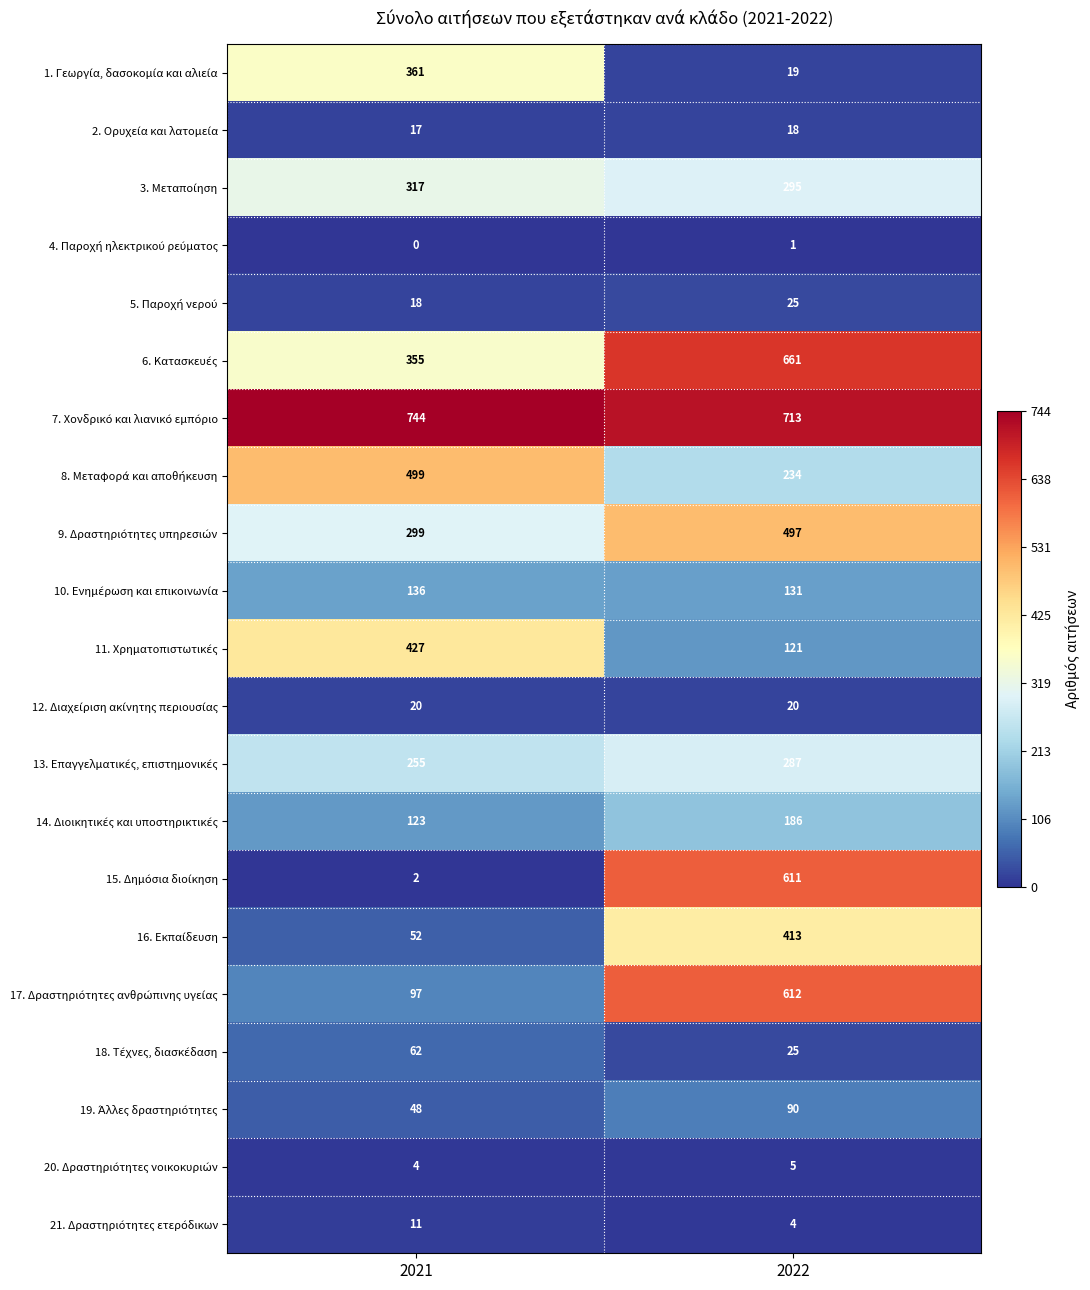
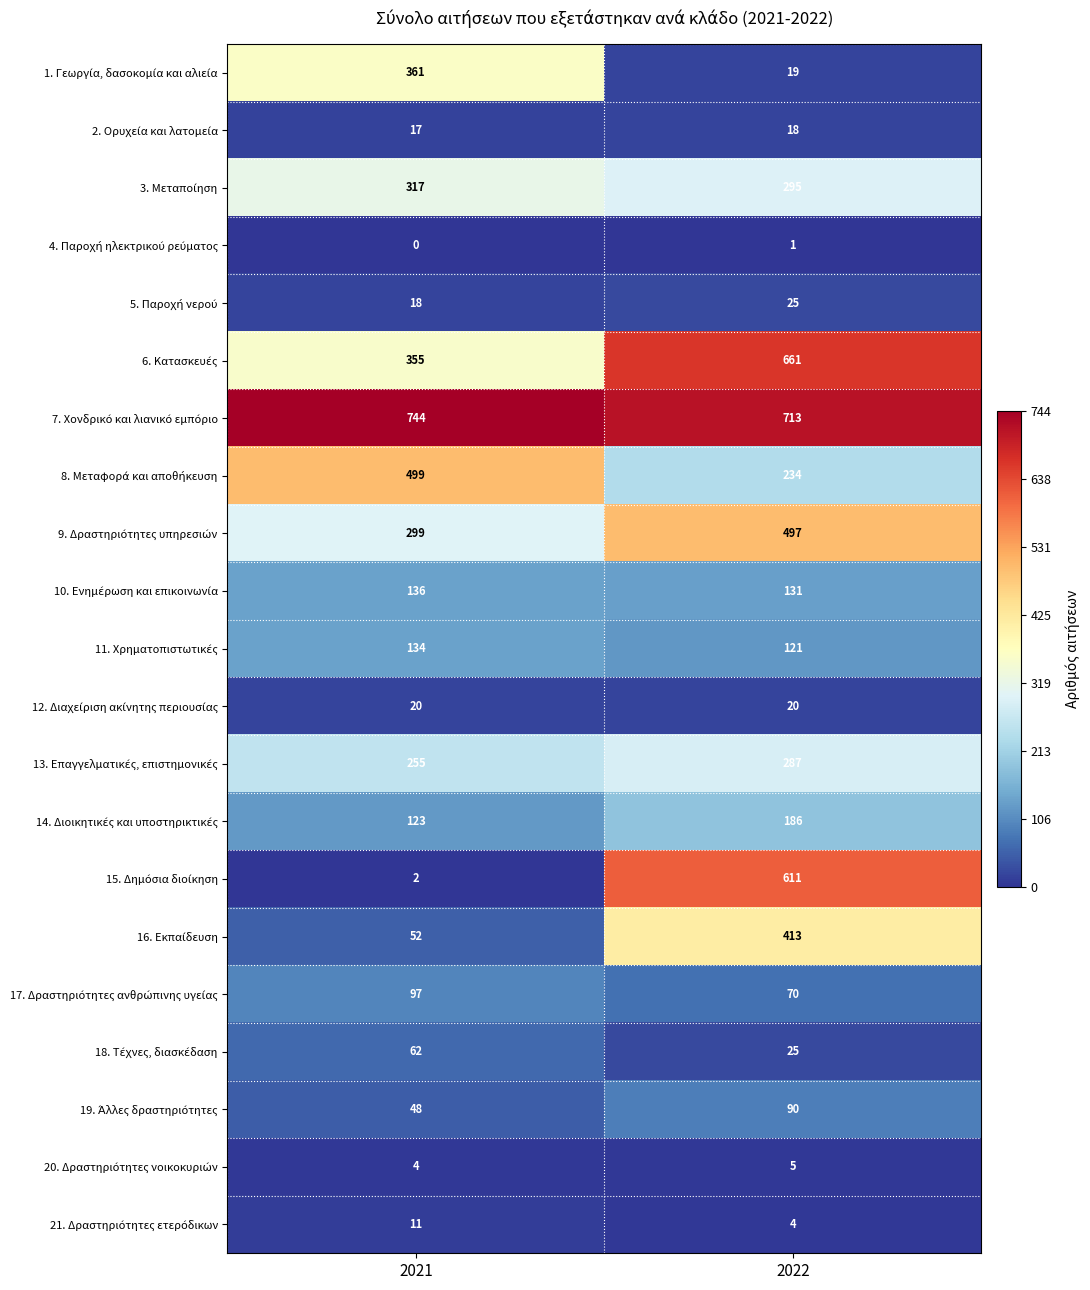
  {
    "1. Γεωργία, δασοκομία και αλιεία": {
      "2021": 361,
      "2022": 19
    },
    "2. Ορυχεία και λατομεία": {
      "2021": 17,
      "2022": 18
    },
    "3. Μεταποίηση": {
      "2021": 317
    },
    "4. Παροχή ηλεκτρικού ρεύματος": {
      "2021": 0,
      "2022": 1
    },
    "5. Παροχή νερού": {
      "2021": 18,
      "2022": 25
    },
    "6. Κατασκευές": {
      "2021": 355,
      "2022": 661
    },
    "7. Χονδρικό και λιανικό εμπόριο": {
      "2021": 744,
      "2022": 713
    },
    "8. Μεταφορά και αποθήκευση": {
      "2021": 499,
      "2022": 234
    },
    "9. Δραστηριότητες υπηρεσιών": {
      "2021": 299,
      "2022": 497
    },
    "10. Ενημέρωση και επικοινωνία": {
      "2021": 136,
      "2022": 131
    },
    "11. Χρηματοπιστωτικές": {
-     "2021": 427,
+     "2021": 134,
      "2022": 121
    },
    "12. Διαχείριση ακίνητης περιουσίας": {
      "2021": 20,
      "2022": 20
    },
    "13. Επαγγελματικές, επιστημονικές": {
      "2021": 255
    },
    "14. Διοικητικές και υποστηρικτικές": {
      "2021": 123,
      "2022": 186
    },
    "15. Δημόσια διοίκηση": {
      "2021": 2,
      "2022": 611
    },
    "16. Εκπαίδευση": {
      "2021": 52,
      "2022": 413
    },
    "17. Δραστηριότητες ανθρώπινης υγείας": {
      "2021": 97,
-     "2022": 612
+     "2022": 70
    },
    "18. Τέχνες, διασκέδαση": {
      "2021": 62,
      "2022": 25
    },
    "19. Άλλες δραστηριότητες": {
      "2021": 48,
      "2022": 90
    },
    "20. Δραστηριότητες νοικοκυριών": {
      "2021": 4,
      "2022": 5
    },
    "21. Δραστηριότητες ετερόδικων": {
      "2021": 11,
      "2022": 4
    }
  }
